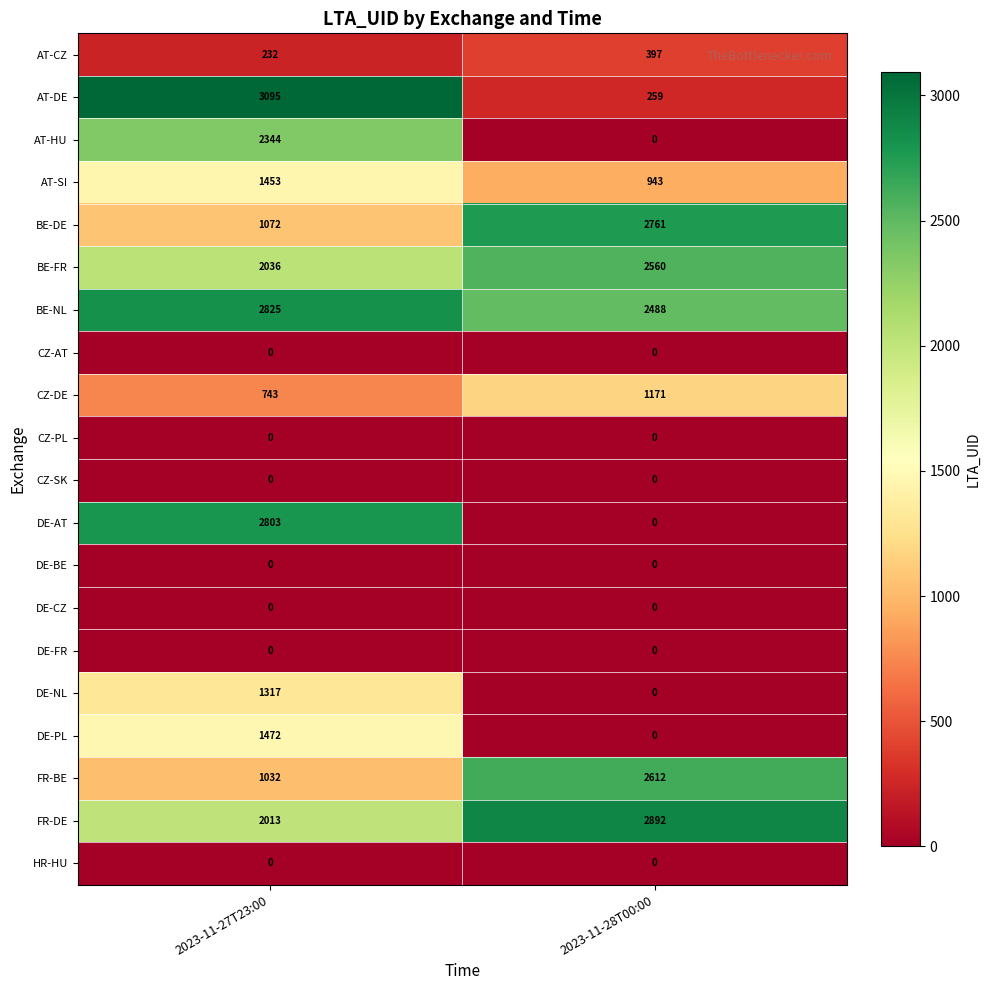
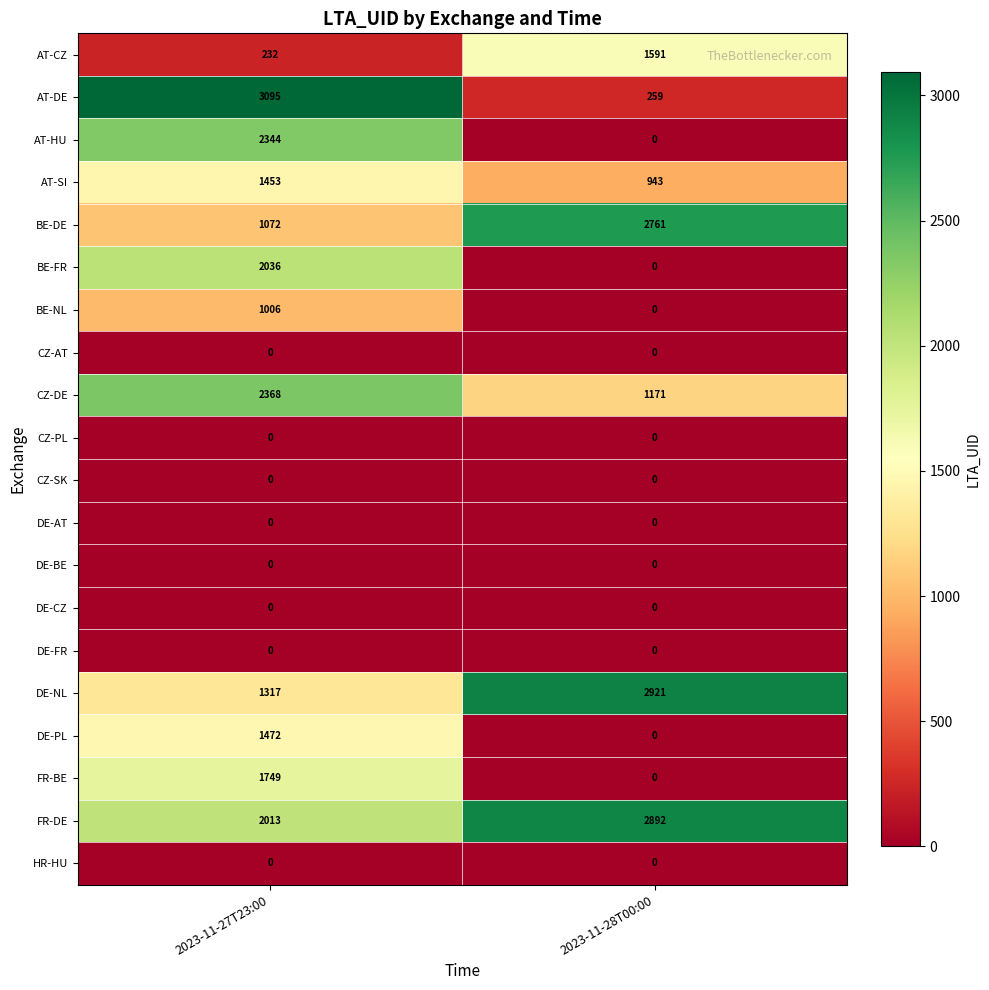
  {
    "AT-CZ": {
      "2023-11-27T23:00": 232,
-     "2023-11-28T00:00": 397
+     "2023-11-28T00:00": 1591
    },
    "AT-DE": {
      "2023-11-27T23:00": 3095,
      "2023-11-28T00:00": 259
    },
    "AT-HU": {
      "2023-11-27T23:00": 2344,
      "2023-11-28T00:00": 0
    },
    "AT-SI": {
      "2023-11-27T23:00": 1453,
      "2023-11-28T00:00": 943
    },
    "BE-DE": {
      "2023-11-27T23:00": 1072,
      "2023-11-28T00:00": 2761
    },
    "BE-FR": {
      "2023-11-27T23:00": 2036,
-     "2023-11-28T00:00": 2560
+     "2023-11-28T00:00": 0
    },
    "BE-NL": {
-     "2023-11-27T23:00": 2825,
-     "2023-11-28T00:00": 2488
+     "2023-11-27T23:00": 1006,
+     "2023-11-28T00:00": 0
    },
    "CZ-AT": {
      "2023-11-27T23:00": 0,
      "2023-11-28T00:00": 0
    },
    "CZ-DE": {
-     "2023-11-27T23:00": 743,
+     "2023-11-27T23:00": 2368,
      "2023-11-28T00:00": 1171
    },
    "CZ-PL": {
      "2023-11-27T23:00": 0,
      "2023-11-28T00:00": 0
    },
    "CZ-SK": {
      "2023-11-27T23:00": 0,
      "2023-11-28T00:00": 0
    },
    "DE-AT": {
-     "2023-11-27T23:00": 2803,
+     "2023-11-27T23:00": 0,
      "2023-11-28T00:00": 0
    },
    "DE-BE": {
      "2023-11-27T23:00": 0,
      "2023-11-28T00:00": 0
    },
    "DE-CZ": {
      "2023-11-27T23:00": 0,
      "2023-11-28T00:00": 0
    },
    "DE-FR": {
      "2023-11-27T23:00": 0,
      "2023-11-28T00:00": 0
    },
    "DE-NL": {
      "2023-11-27T23:00": 1317,
-     "2023-11-28T00:00": 0
+     "2023-11-28T00:00": 2921
    },
    "DE-PL": {
      "2023-11-27T23:00": 1472,
      "2023-11-28T00:00": 0
    },
    "FR-BE": {
-     "2023-11-27T23:00": 1032,
-     "2023-11-28T00:00": 2612
+     "2023-11-27T23:00": 1749,
+     "2023-11-28T00:00": 0
    },
    "FR-DE": {
      "2023-11-27T23:00": 2013,
      "2023-11-28T00:00": 2892
    },
    "HR-HU": {
      "2023-11-27T23:00": 0,
      "2023-11-28T00:00": 0
    }
  }
